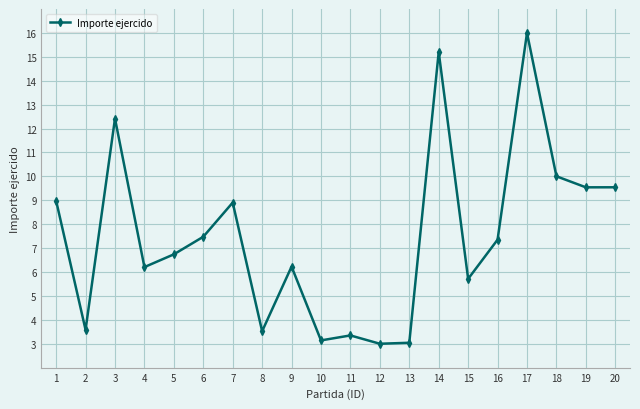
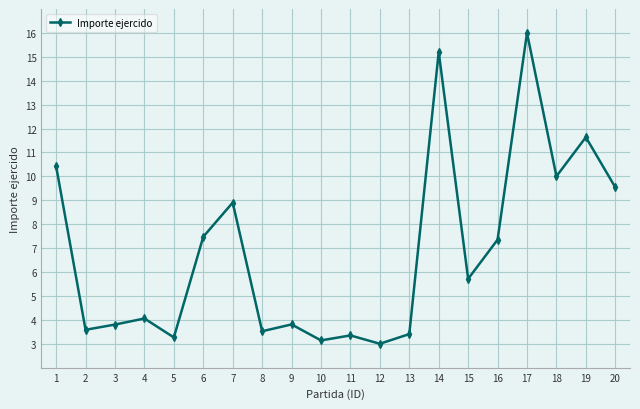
  {
-   "1": 9.0,
+   "1": 10.4,
    "2": 3.6,
-   "3": 12.4,
-   "4": 6.2,
-   "5": 6.7,
+   "3": 3.8,
+   "4": 4.1,
+   "5": 3.3,
    "6": 7.5,
    "7": 8.9,
    "8": 3.5,
-   "9": 6.2,
+   "9": 3.8,
    "10": 3.1,
    "11": 3.3,
    "12": 3.0,
-   "13": 3.0,
+   "13": 3.4,
    "14": 15.2,
    "15": 5.7,
    "16": 7.4,
    "17": 16.0,
    "18": 10.0,
-   "19": 9.5,
+   "19": 11.6,
    "20": 9.5
  }
